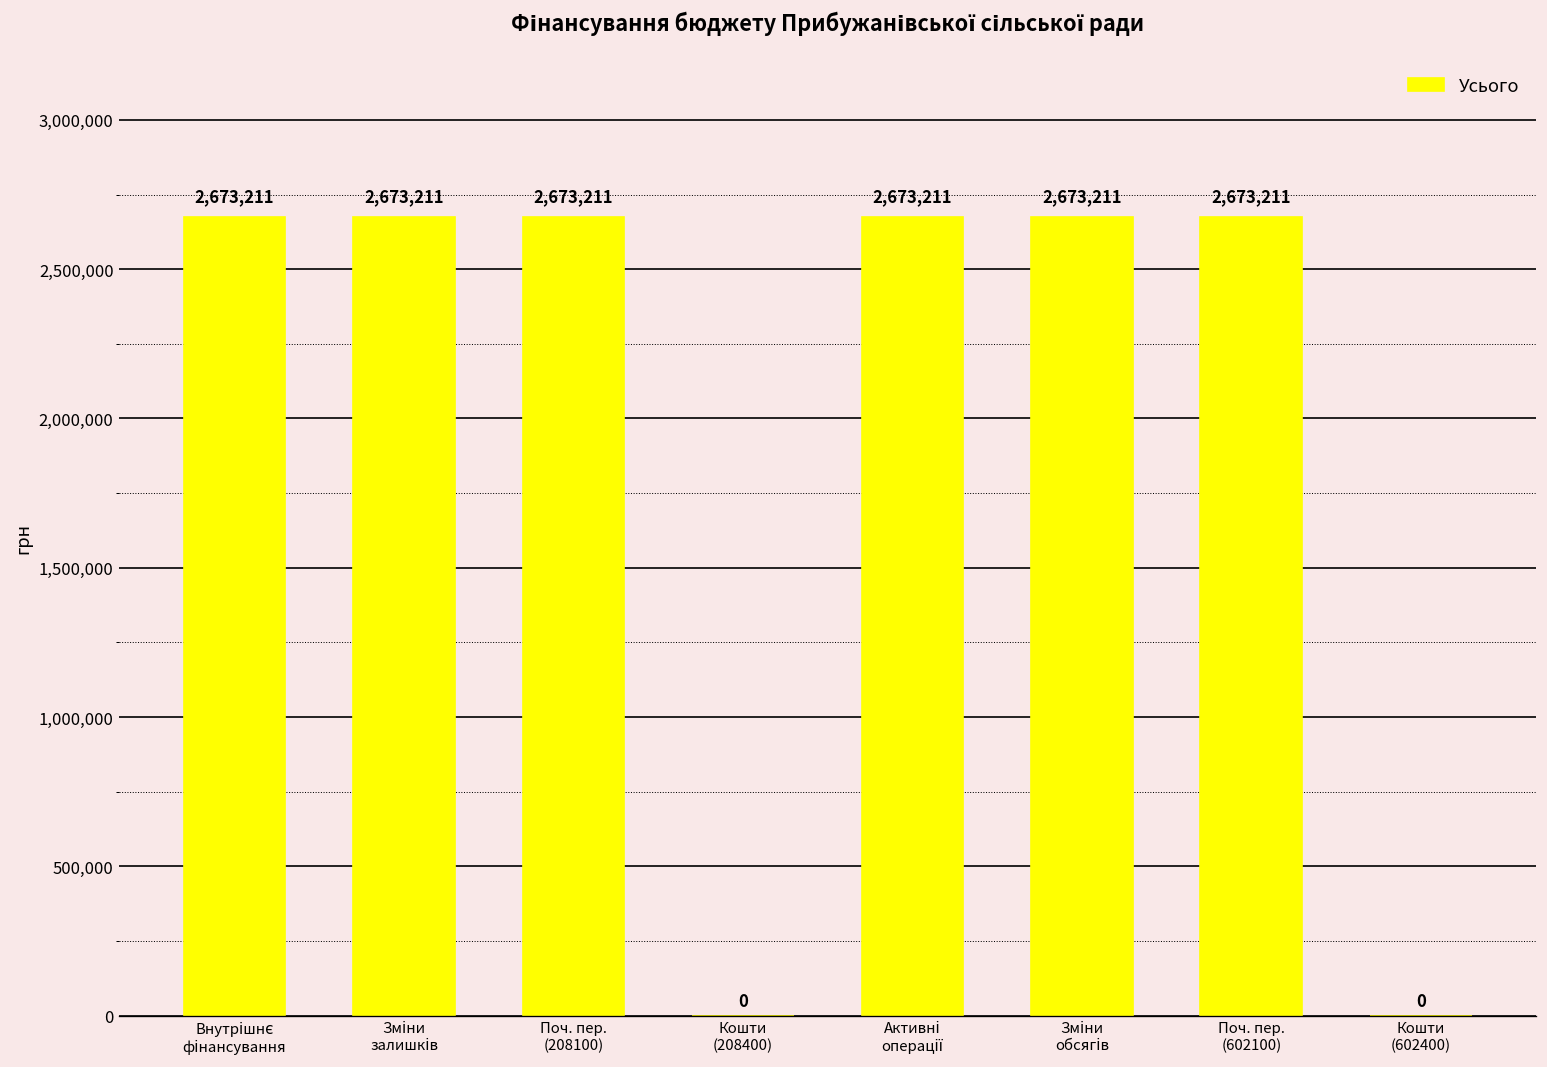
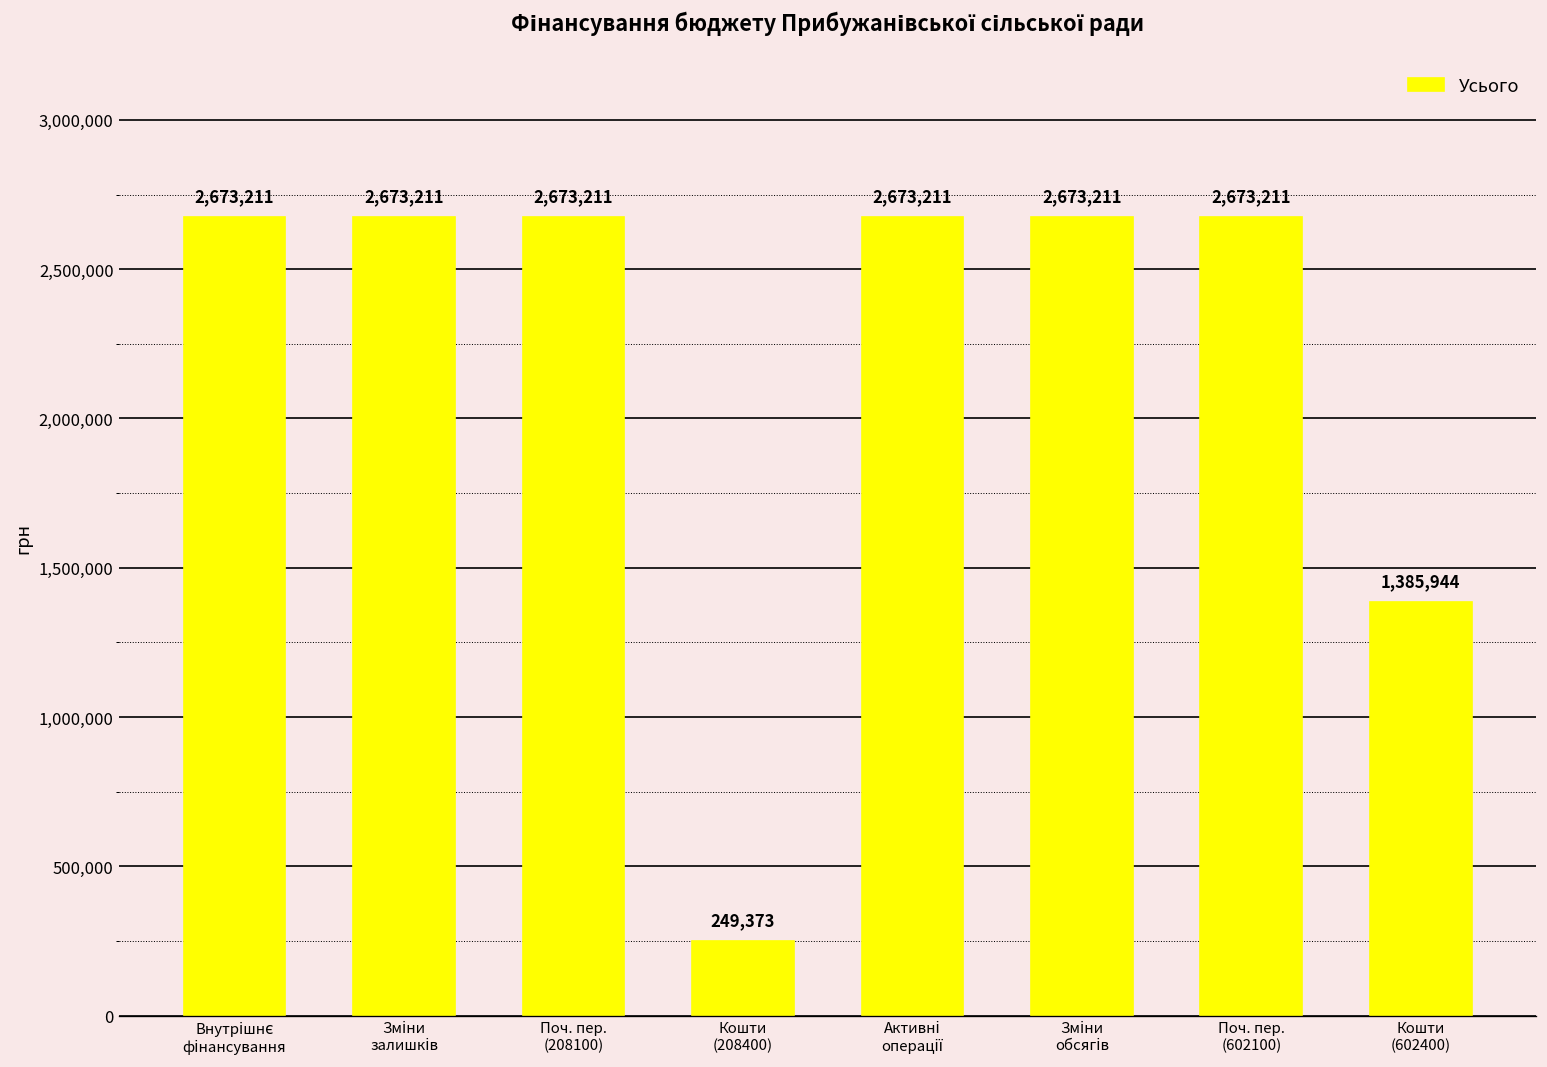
  {
    "Внутрішнє фінансування": "2,673,211",
    "Зміни залишків": "2,673,211",
    "Поч. пер. (208100)": "2,673,211",
-   "Кошти (208400)": "0",
+   "Кошти (208400)": "249,373",
    "Активні операції": "2,673,211",
    "Зміни обсягів": "2,673,211",
    "Поч. пер. (602100)": "2,673,211",
-   "Кошти (602400)": "0"
+   "Кошти (602400)": "1,385,944"
  }
